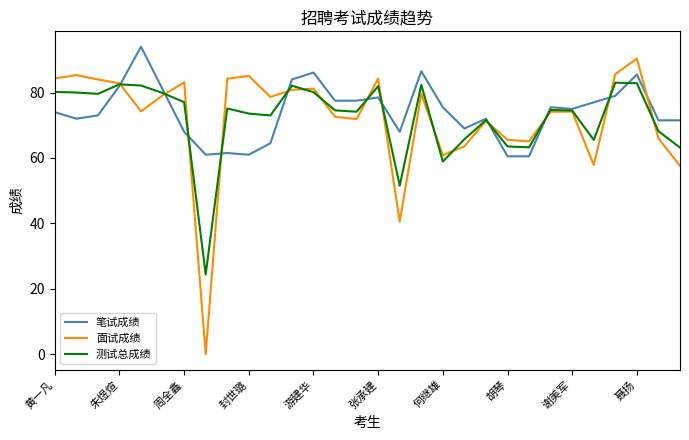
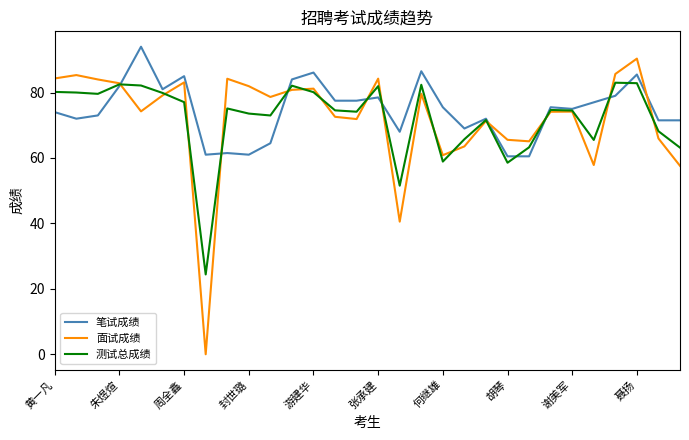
  {
    "笔试成绩": {
      "黄一凡": 74,
-     "周全鑫": 68,
+     "周全鑫": 85,
      "封世璐": 61,
      "游建华": 86,
      "张承建": 79,
      "何继雄": 76,
      "胡琴": 61,
      "聂扬": 86
    },
    "面试成绩": {
      "黄一凡": 84,
      "周全鑫": 83,
-     "封世璐": 85,
+     "封世璐": 82,
      "游建华": 81,
      "张承建": 84,
      "何继雄": 61,
      "胡琴": 66,
      "聂扬": 90
    },
    "测试总成绩": {
      "黄一凡": 80,
      "周全鑫": 77,
      "封世璐": 74,
      "游建华": 80,
      "张承建": 82,
      "何继雄": 59,
-     "胡琴": 64,
+     "胡琴": 59,
      "聂扬": 83
    }
  }
